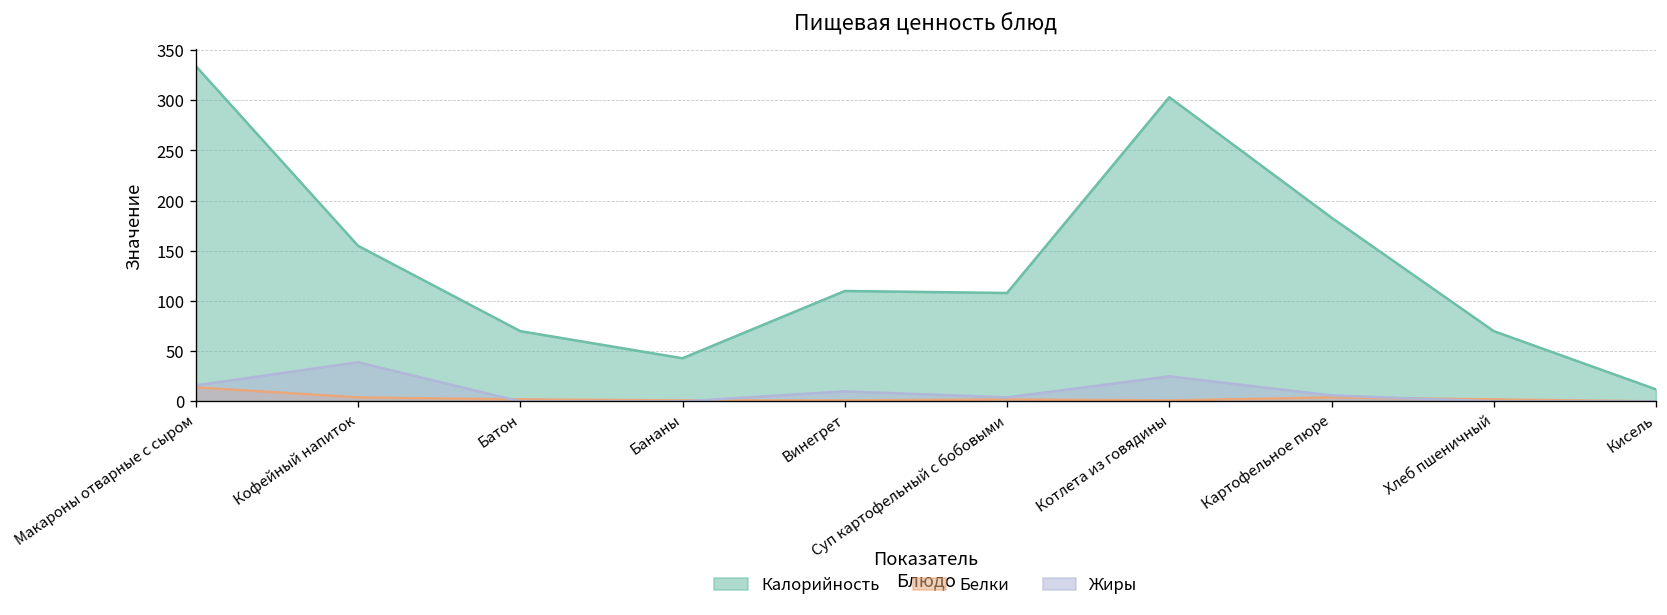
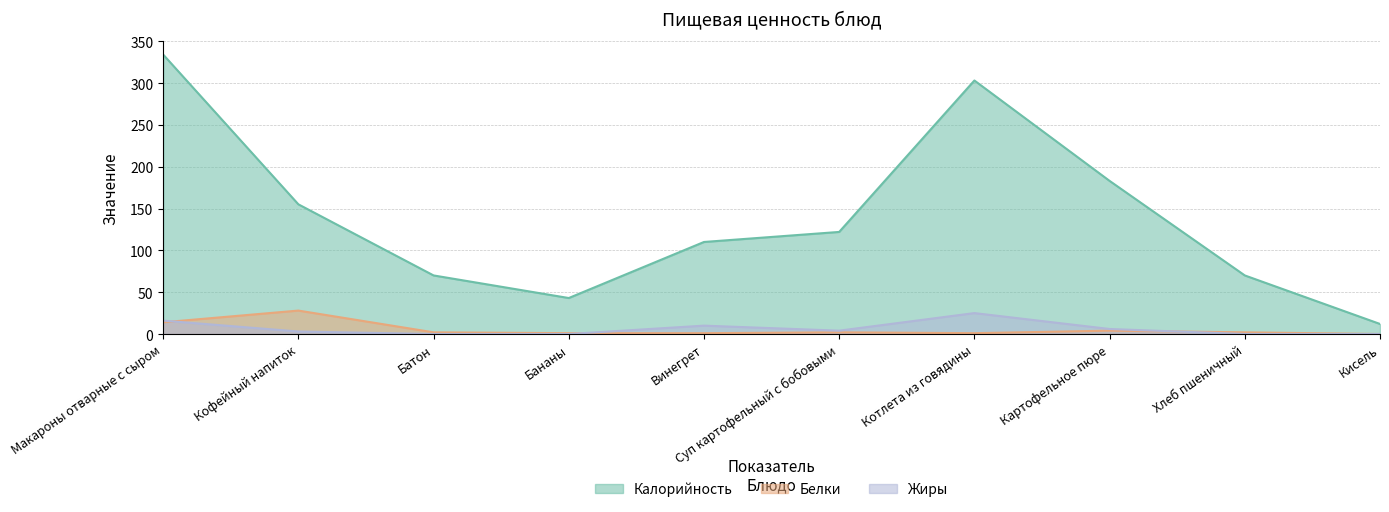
  {
    "Калорийность": {
      "Макароны отварные с сыром": 330,
      "Кофейный напиток": 160,
      "Батон": 70,
      "Бананы": 40,
      "Винегрет": 110,
-     "Суп картофельный с бобовыми": 110,
+     "Суп картофельный с бобовыми": 120,
      "Котлета из говядины": 300,
      "Картофельное пюре": 180,
      "Хлеб пшеничный": 70,
      "Кисель": 10
    },
    "Белки": {
-     "Кофейный напиток": 0,
+     "Кофейный напиток": 30,
      "Винегрет": 0,
      "Котлета из говядины": 0
    },
    "Жиры": {
-     "Кофейный напиток": 40,
+     "Кофейный напиток": 0,
      "Винегрет": 10,
      "Котлета из говядины": 30
    }
  }
